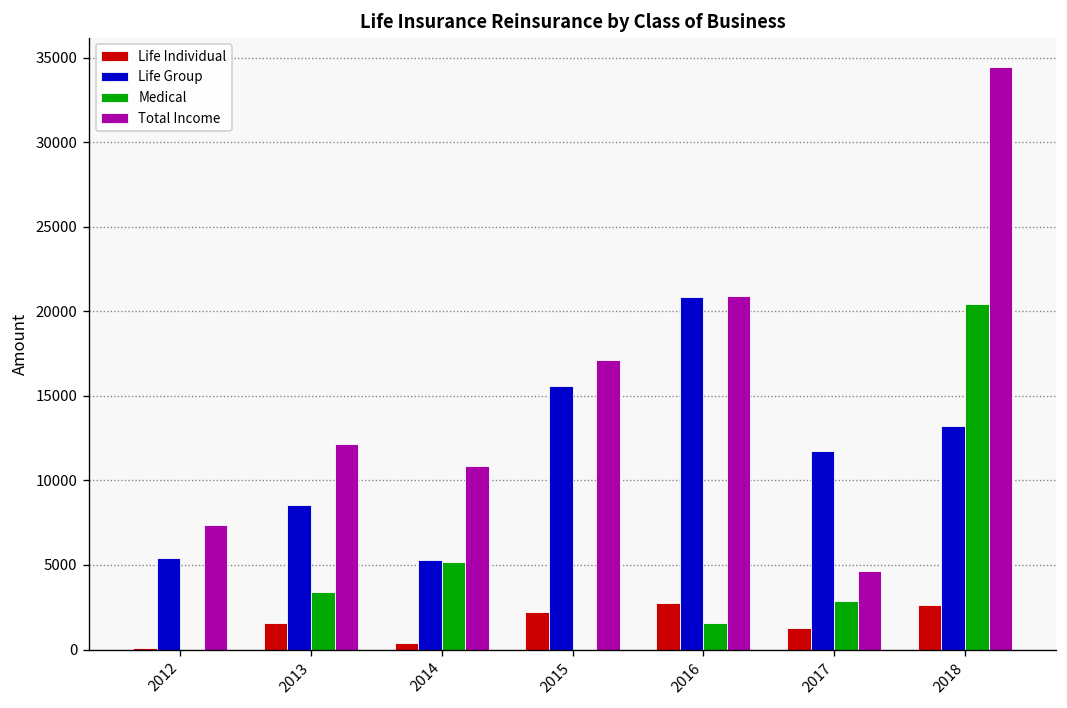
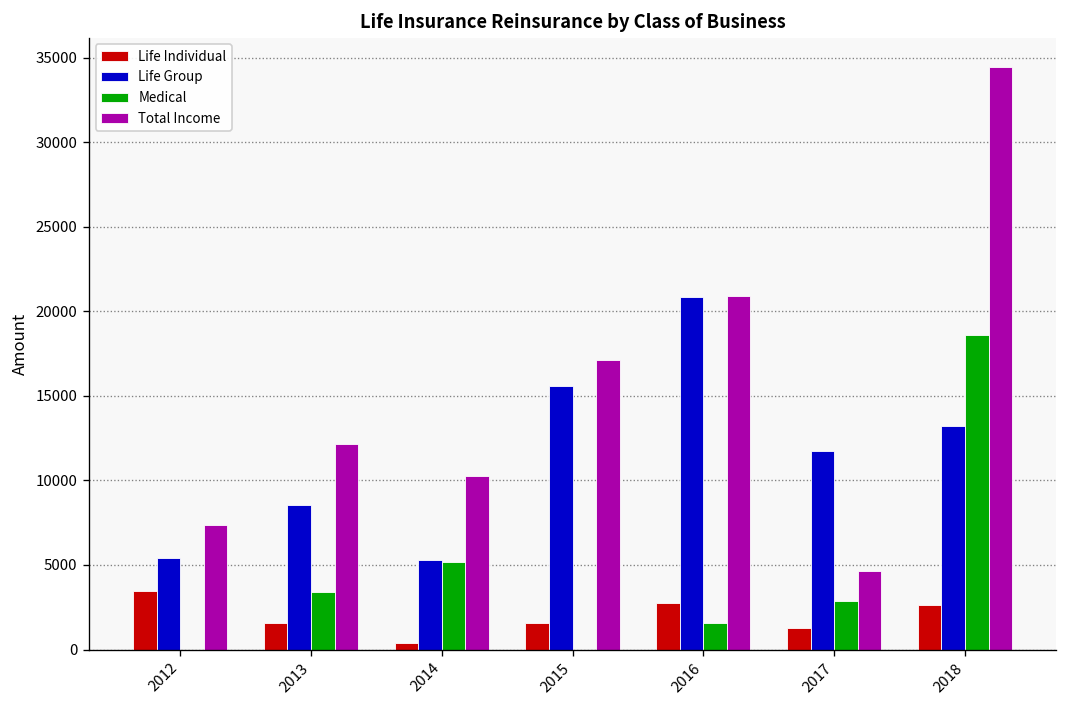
  {
    "Life Individual": {
-     "2012": 100,
+     "2012": 3500,
      "2013": 1500,
      "2014": 400,
-     "2015": 2200,
+     "2015": 1600,
      "2016": 2800,
      "2017": 1300,
      "2018": 2700
    },
    "Life Group": {
      "2012": 5400,
      "2013": 8600,
      "2014": 5300,
      "2015": 15600,
      "2016": 20800,
      "2017": 11800,
      "2018": 13200
    },
    "Medical": {
      "2012": 0,
      "2013": 3400,
      "2014": 5200,
      "2015": 0,
      "2016": 1600,
      "2017": 2900,
-     "2018": 20400
+     "2018": 18600
    },
    "Total Income": {
      "2012": 7400,
      "2013": 12200,
-     "2014": 10800,
+     "2014": 10300,
      "2015": 17100,
      "2016": 20900,
      "2017": 4600,
      "2018": 34500
    }
  }
